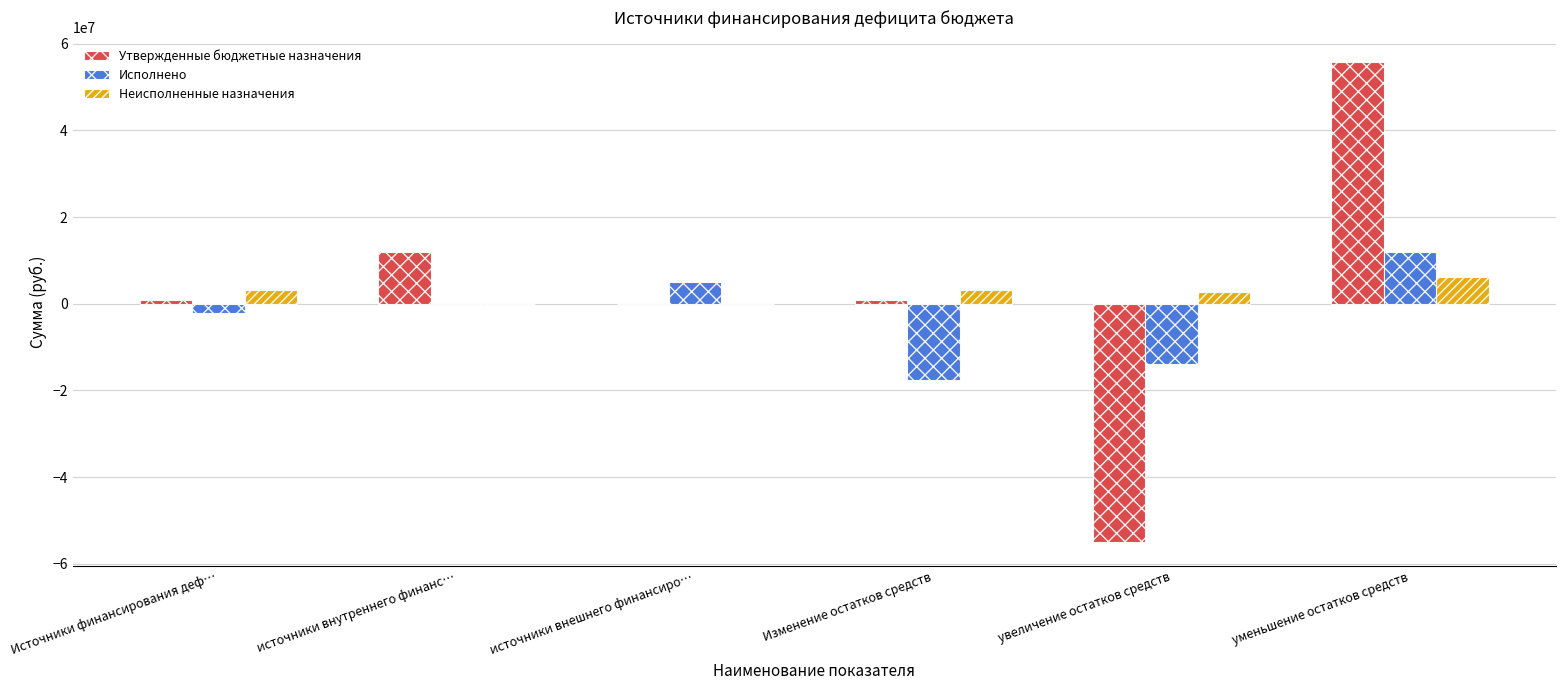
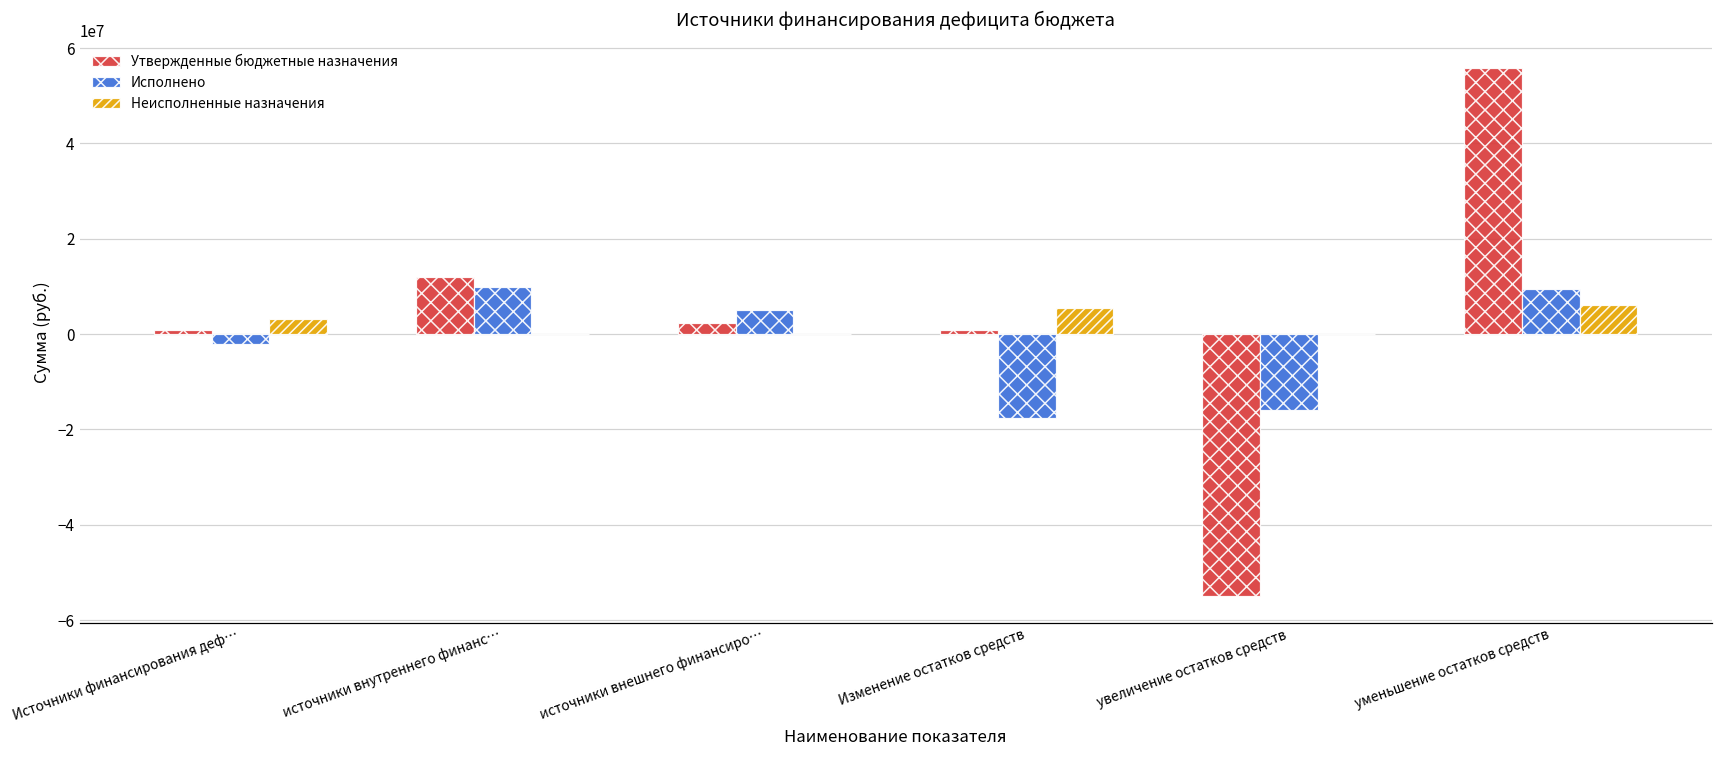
  {
    "Утвержденные бюджетные назначения": {
      "Источники финансирования деф…": 1000000,
      "источники внутреннего финанс…": 12000000,
-     "источники внешнего финансиро…": 0,
+     "источники внешнего финансиро…": 2000000,
      "Изменение остатков средств": 1000000,
      "увеличение остатков средств": -55000000,
      "уменьшение остатков средств": 56000000
    },
    "Исполнено": {
      "Источники финансирования деф…": -2000000,
-     "источники внутреннего финанс…": 0,
+     "источники внутреннего финанс…": 10000000,
      "источники внешнего финансиро…": 5000000,
      "Изменение остатков средств": -18000000,
-     "увеличение остатков средств": -14000000,
-     "уменьшение остатков средств": 12000000
+     "увеличение остатков средств": -16000000,
+     "уменьшение остатков средств": 9000000
    },
    "Неисполненные назначения": {
      "Источники финансирования деф…": 3000000,
      "источники внутреннего финанс…": 0,
      "источники внешнего финансиро…": 0,
-     "Изменение остатков средств": 3000000,
-     "увеличение остатков средств": 3000000,
+     "Изменение остатков средств": 5000000,
+     "увеличение остатков средств": 0,
      "уменьшение остатков средств": 6000000
    }
  }
